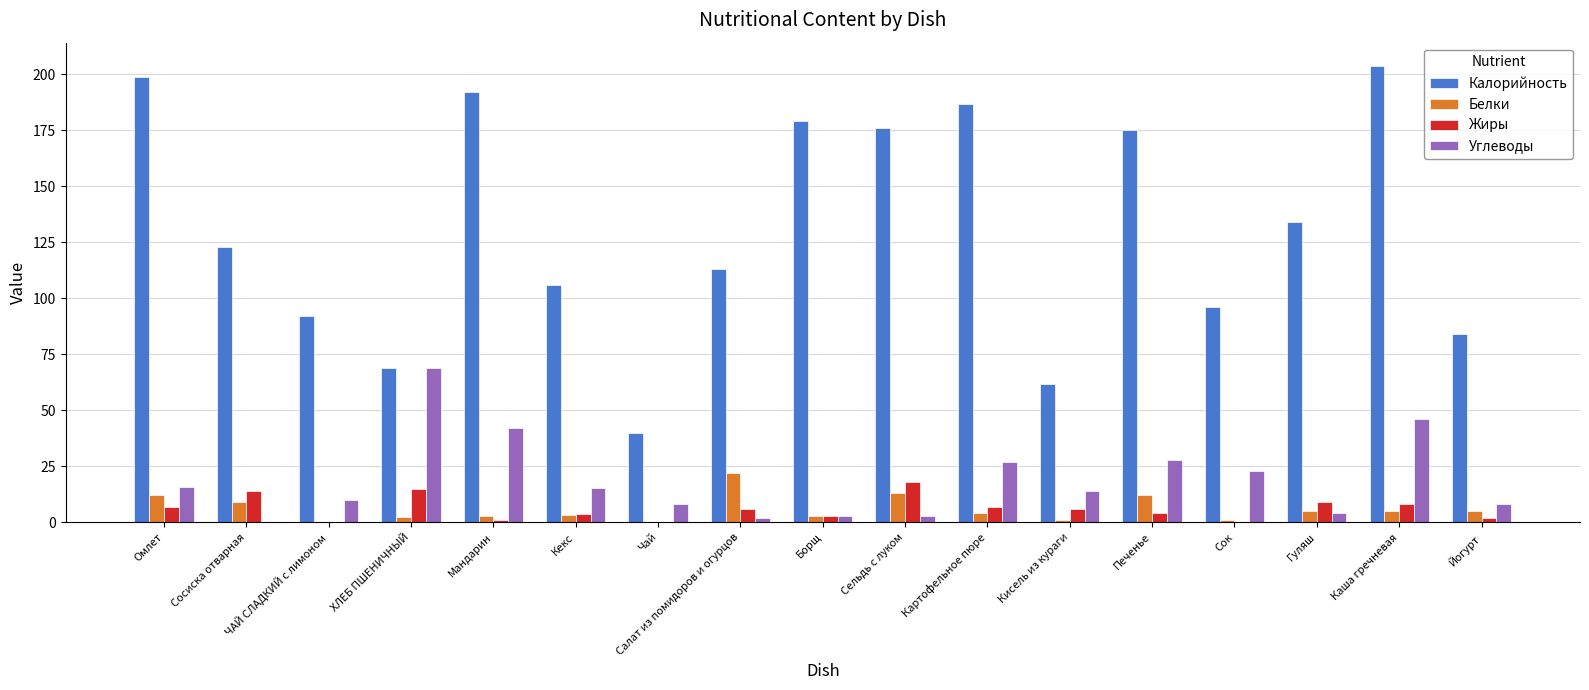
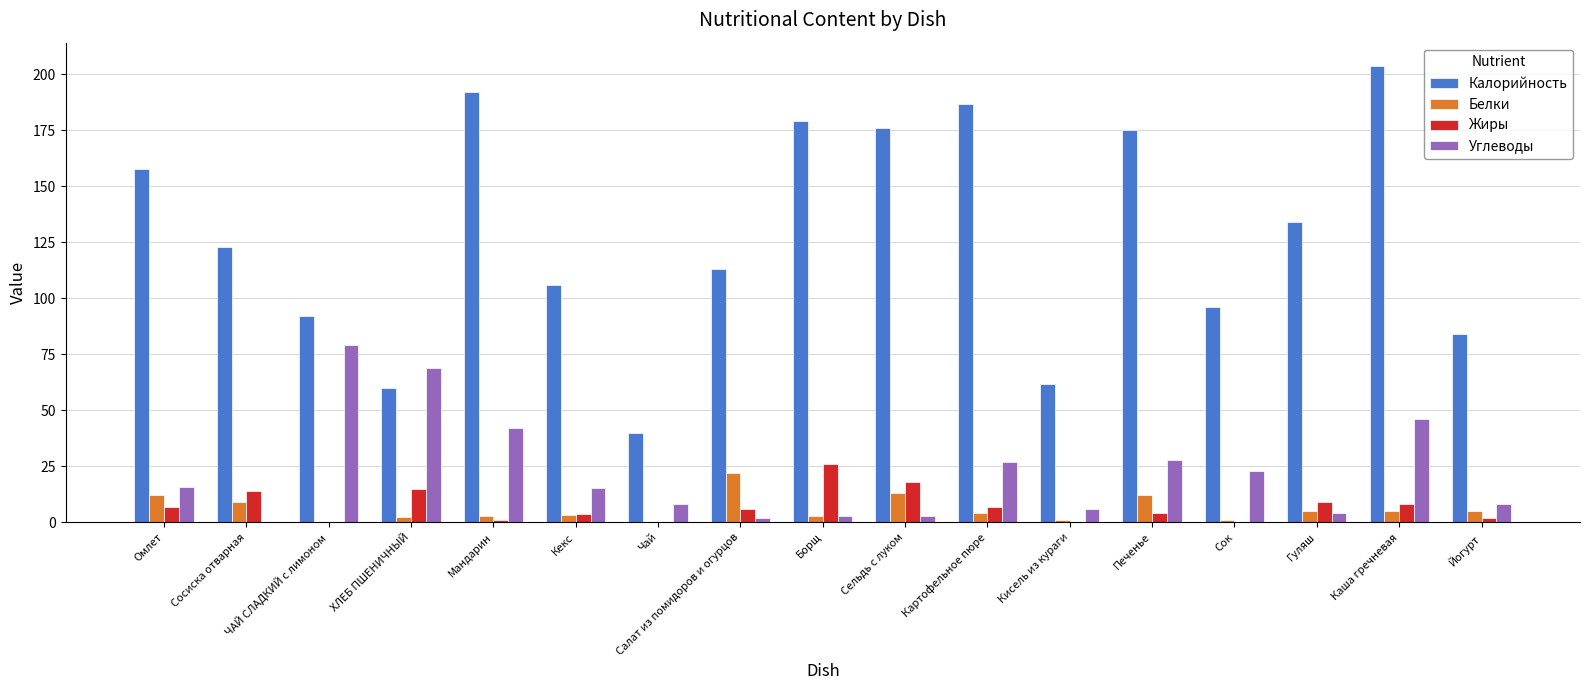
  {
    "Калорийность": {
-     "Омлет": 199,
+     "Омлет": 158,
      "Сосиска отварная": 123,
      "ЧАЙ СЛАДКИЙ с лимоном": 92,
-     "ХЛЕБ ПШЕНИЧНЫЙ": 69,
+     "ХЛЕБ ПШЕНИЧНЫЙ": 60,
      "Мандарин": 192,
      "Кекс": 106,
      "Чай": 40,
      "Салат из помидоров и огурцов": 113,
      "Борщ": 179,
      "Сельдь с луком": 176,
      "Картофельное пюре": 187,
      "Кисель из кураги": 62,
      "Печенье": 175,
      "Сок": 96,
      "Гуляш": 134,
      "Каша гречневая": 204,
      "Йогурт": 84
    },
    "Белки": {
      "Омлет": 12,
      "Сосиска отварная": 9,
      "ЧАЙ СЛАДКИЙ с лимоном": 0,
      "ХЛЕБ ПШЕНИЧНЫЙ": 2,
      "Мандарин": 3,
      "Кекс": 3,
      "Чай": 0,
      "Салат из помидоров и огурцов": 22,
      "Борщ": 3,
      "Сельдь с луком": 13,
      "Картофельное пюре": 4,
      "Печенье": 12,
      "Гуляш": 5,
      "Каша гречневая": 5,
      "Йогурт": 5
    },
    "Жиры": {
      "Омлет": 7,
      "Сосиска отварная": 14,
      "ЧАЙ СЛАДКИЙ с лимоном": 0,
      "ХЛЕБ ПШЕНИЧНЫЙ": 15,
      "Кекс": 4,
      "Чай": 0,
      "Салат из помидоров и огурцов": 6,
-     "Борщ": 3,
+     "Борщ": 26,
      "Сельдь с луком": 18,
      "Картофельное пюре": 7,
-     "Кисель из кураги": 6,
+     "Кисель из кураги": 0,
      "Печенье": 4,
      "Сок": 0,
      "Гуляш": 9,
      "Каша гречневая": 8,
      "Йогурт": 2
    },
    "Углеводы": {
      "Омлет": 16,
      "Сосиска отварная": 0,
-     "ЧАЙ СЛАДКИЙ с лимоном": 10,
+     "ЧАЙ СЛАДКИЙ с лимоном": 79,
      "ХЛЕБ ПШЕНИЧНЫЙ": 69,
      "Мандарин": 42,
      "Кекс": 15,
      "Чай": 8,
      "Салат из помидоров и огурцов": 2,
      "Борщ": 3,
      "Сельдь с луком": 3,
      "Картофельное пюре": 27,
-     "Кисель из кураги": 14,
+     "Кисель из кураги": 6,
      "Печенье": 28,
      "Сок": 23,
      "Гуляш": 4,
      "Каша гречневая": 46,
      "Йогурт": 8
    }
  }
